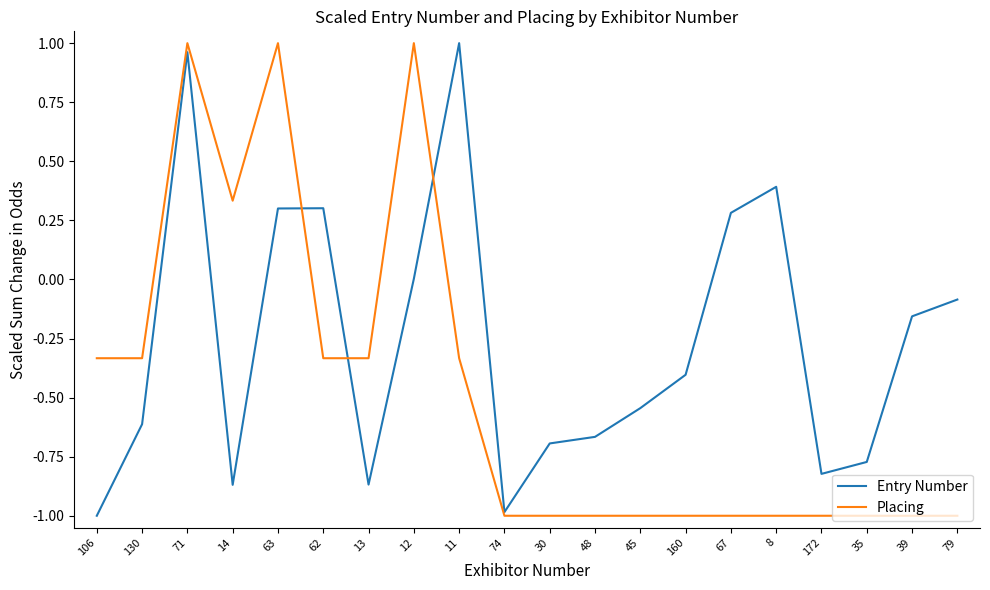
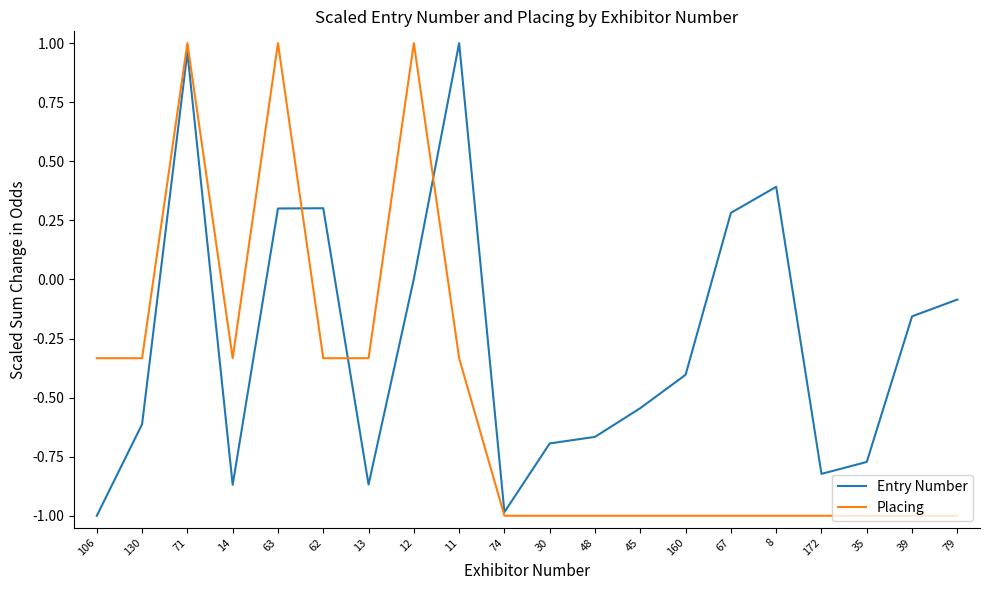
  {
    "Entry Number": {
      "106": -1.00,
      "130": -0.61,
      "71": 0.96,
      "14": -0.87,
      "63": 0.30,
      "62": 0.30,
      "13": -0.87,
      "12": 0.00,
      "11": 1.00,
      "74": -0.98,
      "30": -0.69,
      "48": -0.67,
      "45": -0.54,
      "160": -0.40,
      "67": 0.28,
      "8": 0.39,
      "172": -0.82,
      "35": -0.77,
      "39": -0.16,
      "79": -0.09
    },
    "Placing": {
      "106": -0.33,
      "130": -0.33,
      "71": 1.00,
-     "14": 0.33,
+     "14": -0.33,
      "63": 1.00,
      "62": -0.33,
      "13": -0.33,
      "12": 1.00,
      "11": -0.33,
      "74": -1.00,
      "30": -1.00,
      "48": -1.00,
      "45": -1.00,
      "160": -1.00,
      "67": -1.00,
      "8": -1.00,
      "172": -1.00
    }
  }
